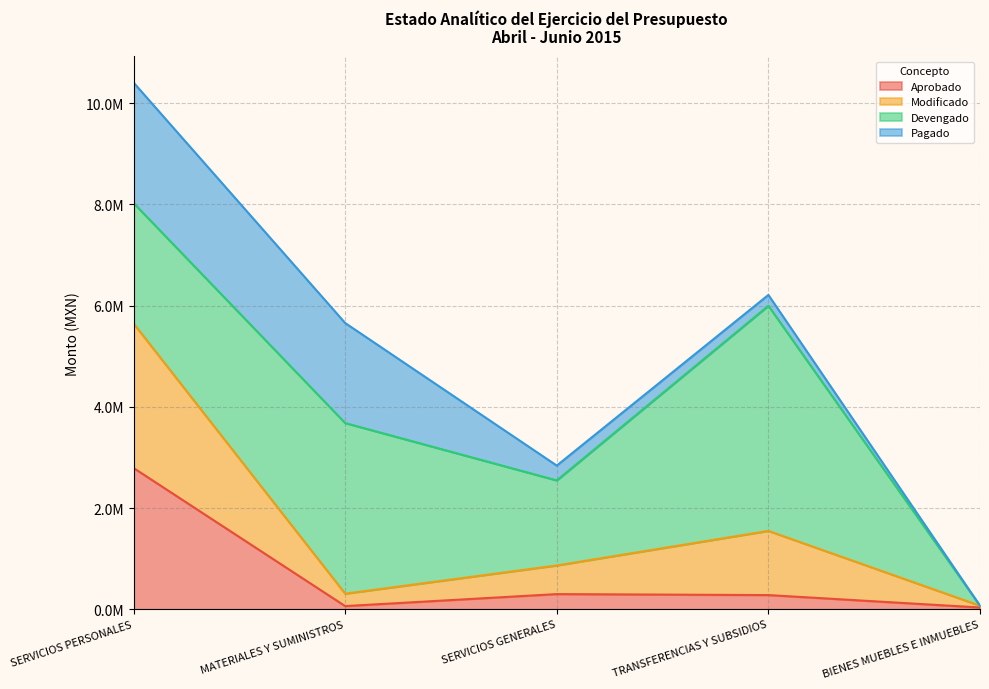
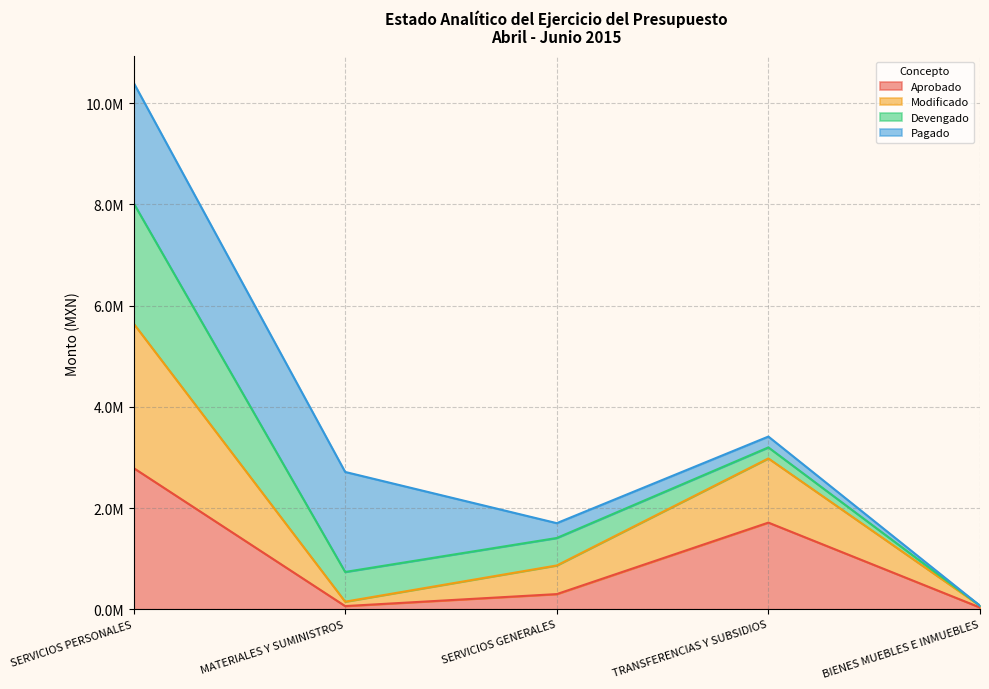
  {
    "Aprobado": {
      "SERVICIOS PERSONALES": 2800000,
      "MATERIALES Y SUMINISTROS": 100000,
      "SERVICIOS GENERALES": 300000,
-     "TRANSFERENCIAS Y SUBSIDIOS": 300000
+     "TRANSFERENCIAS Y SUBSIDIOS": 1700000
    },
    "Modificado": {
      "SERVICIOS PERSONALES": 2900000,
-     "MATERIALES Y SUMINISTROS": 200000,
+     "MATERIALES Y SUMINISTROS": 100000,
      "SERVICIOS GENERALES": 600000,
      "TRANSFERENCIAS Y SUBSIDIOS": 1300000
    },
    "Devengado": {
      "SERVICIOS PERSONALES": 2400000,
-     "MATERIALES Y SUMINISTROS": 3400000,
-     "SERVICIOS GENERALES": 1700000,
-     "TRANSFERENCIAS Y SUBSIDIOS": 4400000
+     "MATERIALES Y SUMINISTROS": 600000,
+     "SERVICIOS GENERALES": 500000,
+     "TRANSFERENCIAS Y SUBSIDIOS": 200000
    },
    "Pagado": {
      "SERVICIOS PERSONALES": 2400000,
      "MATERIALES Y SUMINISTROS": 2000000,
      "SERVICIOS GENERALES": 300000,
      "TRANSFERENCIAS Y SUBSIDIOS": 200000
    }
  }
